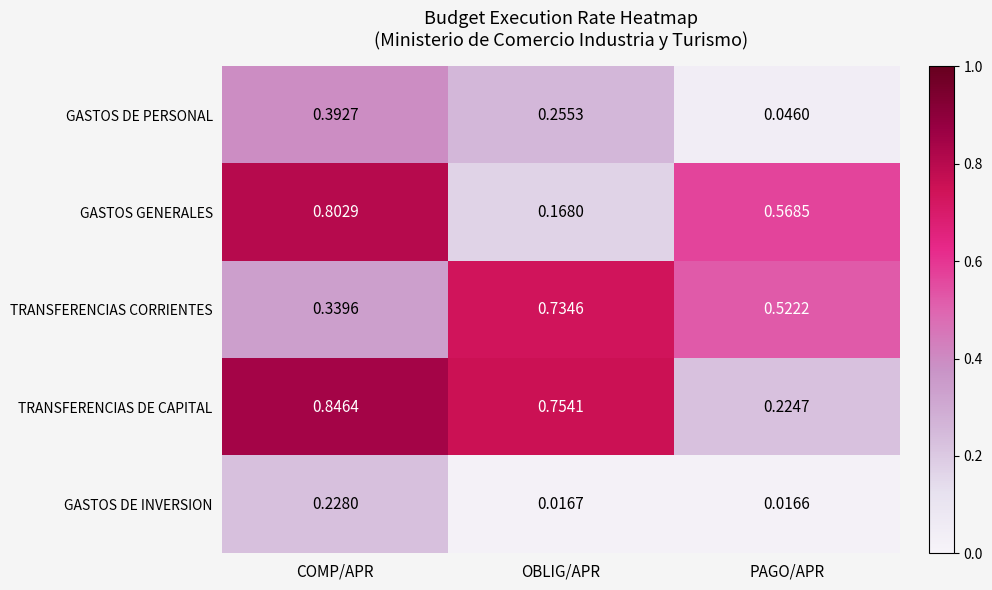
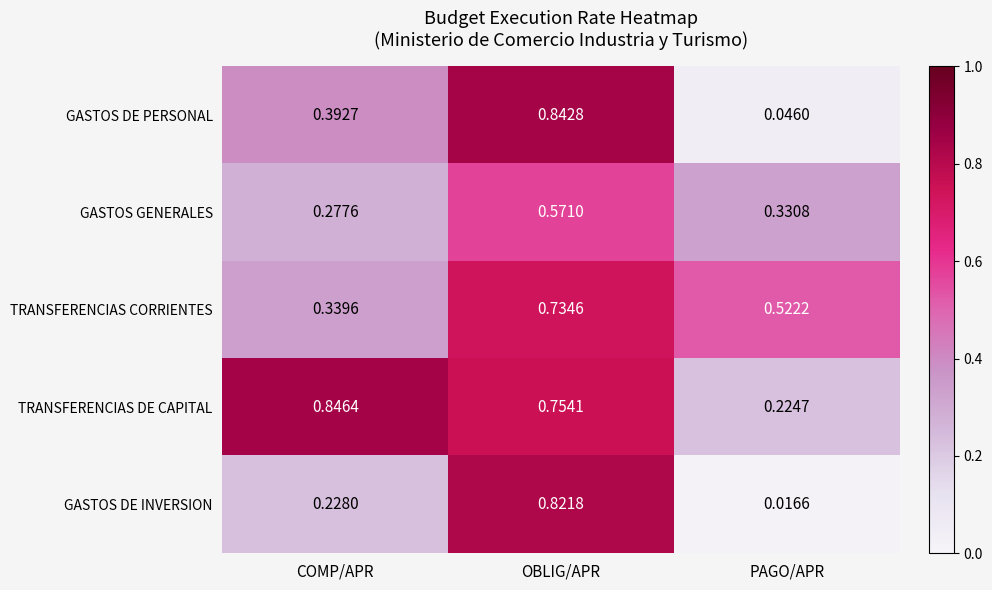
  {
    "GASTOS DE PERSONAL": {
      "COMP/APR": 0.3927,
-     "OBLIG/APR": 0.2553,
+     "OBLIG/APR": 0.8428,
      "PAGO/APR": 0.0460
    },
    "GASTOS GENERALES": {
-     "COMP/APR": 0.8029,
-     "OBLIG/APR": 0.1680,
-     "PAGO/APR": 0.5685
+     "COMP/APR": 0.2776,
+     "OBLIG/APR": 0.5710,
+     "PAGO/APR": 0.3308
    },
    "TRANSFERENCIAS CORRIENTES": {
      "COMP/APR": 0.3396,
      "OBLIG/APR": 0.7346,
      "PAGO/APR": 0.5222
    },
    "TRANSFERENCIAS DE CAPITAL": {
      "COMP/APR": 0.8464,
      "OBLIG/APR": 0.7541,
      "PAGO/APR": 0.2247
    },
    "GASTOS DE INVERSION": {
      "COMP/APR": 0.2280,
-     "OBLIG/APR": 0.0167,
+     "OBLIG/APR": 0.8218,
      "PAGO/APR": 0.0166
    }
  }
